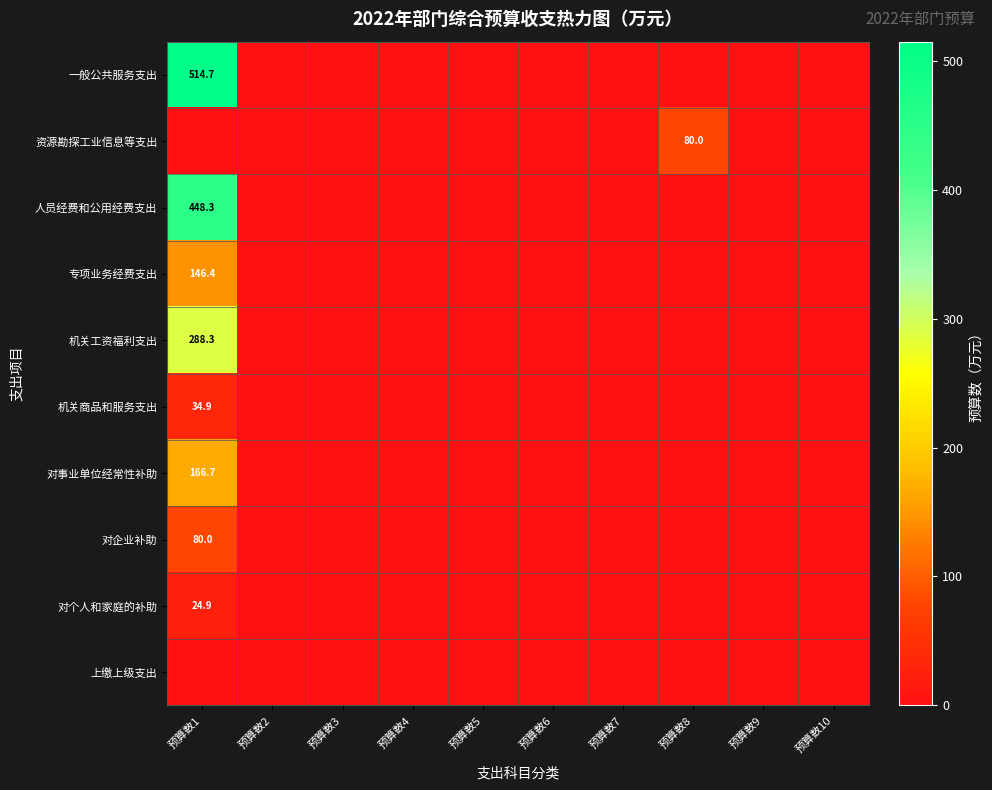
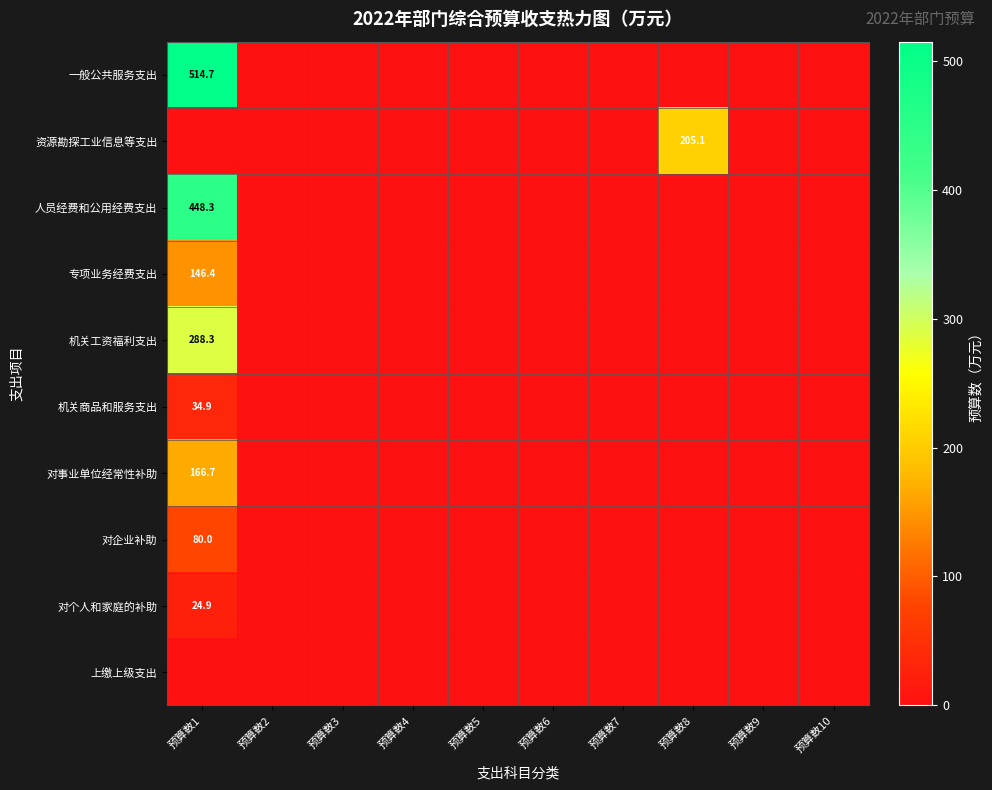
  {
    "一般公共服务支出": {
      "预算数1": 514.7
    },
    "资源勘探工业信息等支出": {
-     "预算数8": 80.0
+     "预算数8": 205.1
    },
    "人员经费和公用经费支出": {
      "预算数1": 448.3
    },
    "专项业务经费支出": {
      "预算数1": 146.4
    },
    "机关工资福利支出": {
      "预算数1": 288.3
    },
    "机关商品和服务支出": {
      "预算数1": 34.9
    },
    "对事业单位经常性补助": {
      "预算数1": 166.7
    },
    "对企业补助": {
      "预算数1": 80.0
    },
    "对个人和家庭的补助": {
      "预算数1": 24.9
    }
  }
